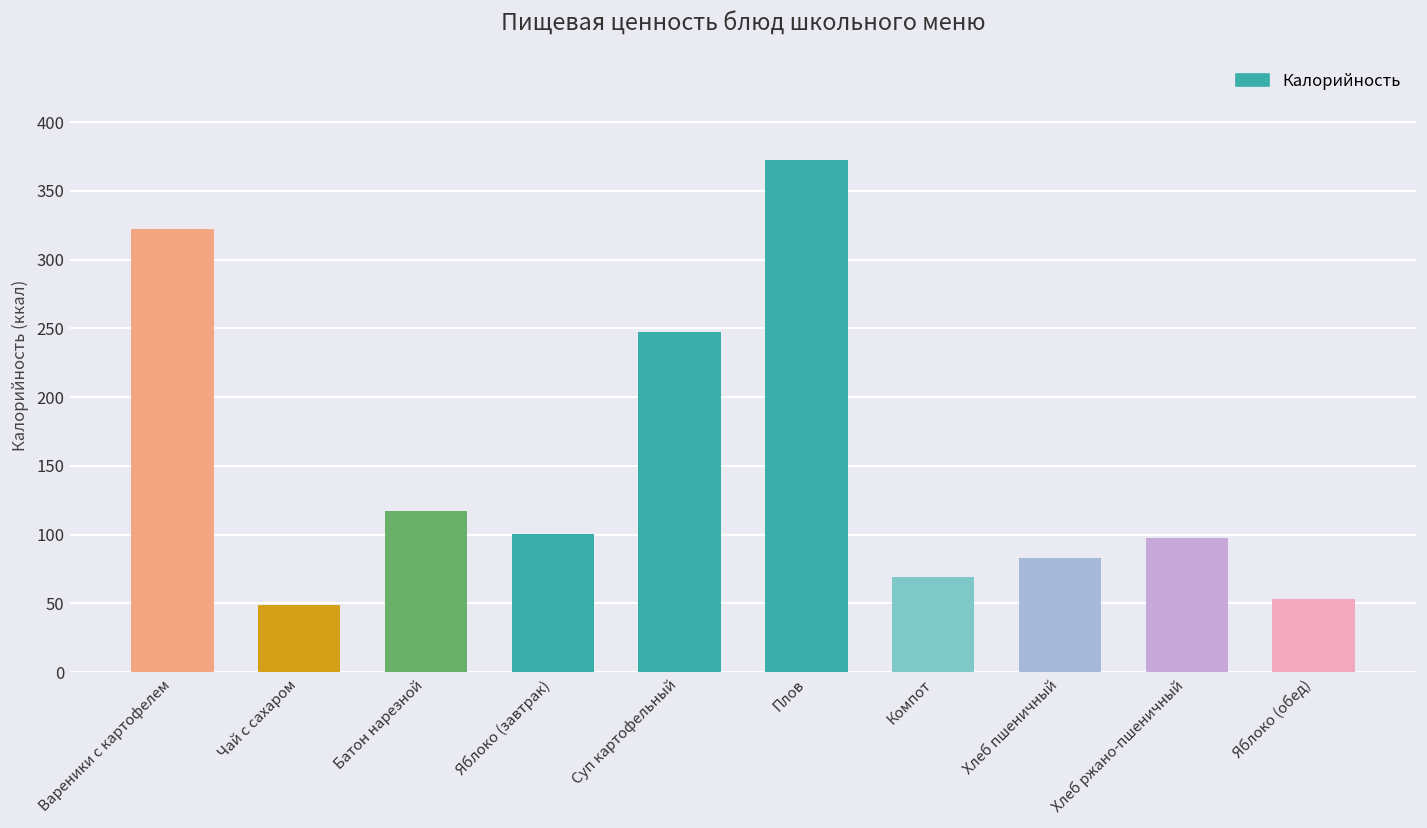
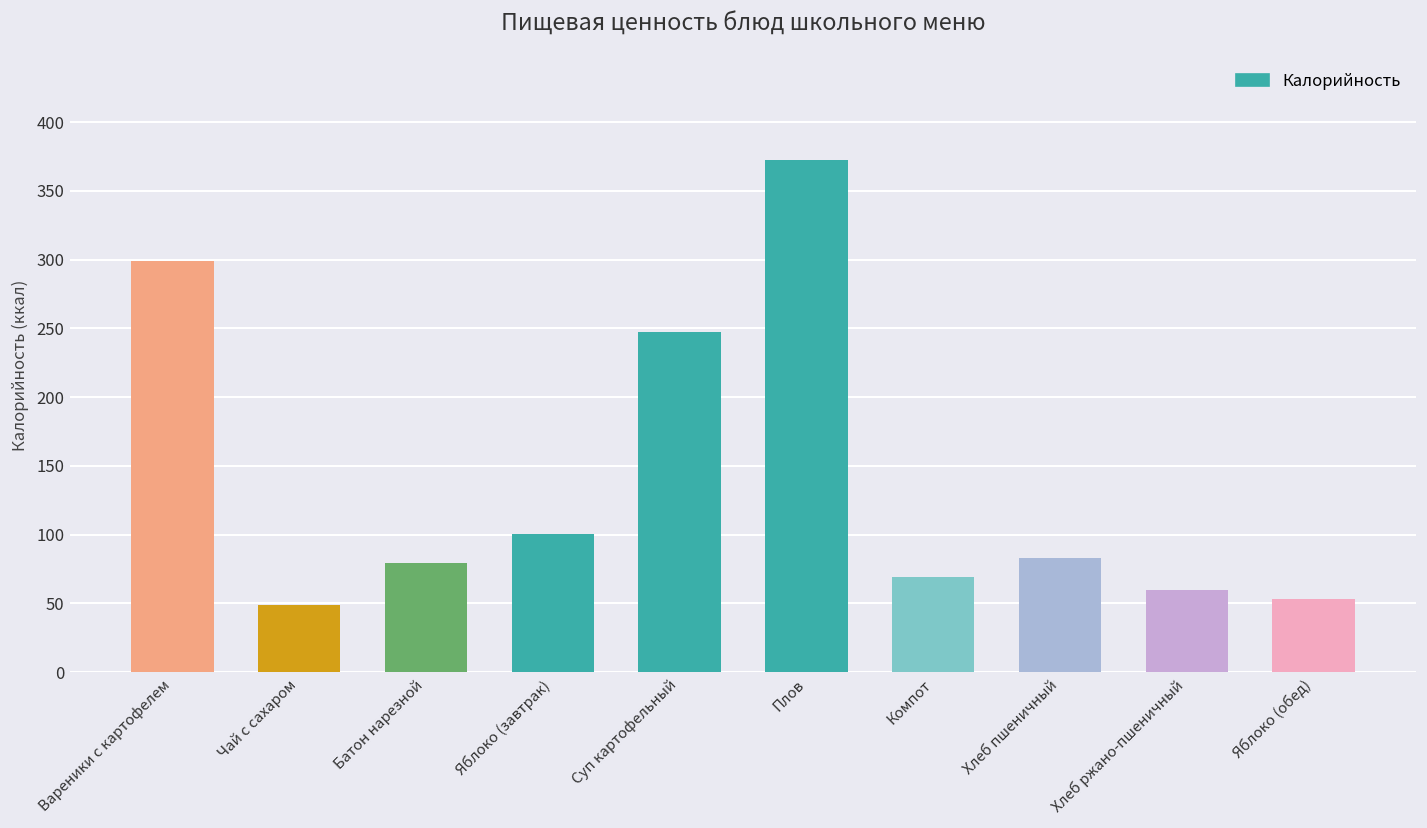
  {
-   "Вареники с картофелем": 322,
+   "Вареники с картофелем": 299,
    "Чай с сахаром": 49,
-   "Батон нарезной": 117,
+   "Батон нарезной": 80,
    "Яблоко (завтрак)": 100,
    "Суп картофельный": 248,
    "Плов": 372,
    "Компот": 69,
    "Хлеб пшеничный": 83,
-   "Хлеб ржано-пшеничный": 98,
+   "Хлеб ржано-пшеничный": 60,
    "Яблоко (обед)": 53
  }
